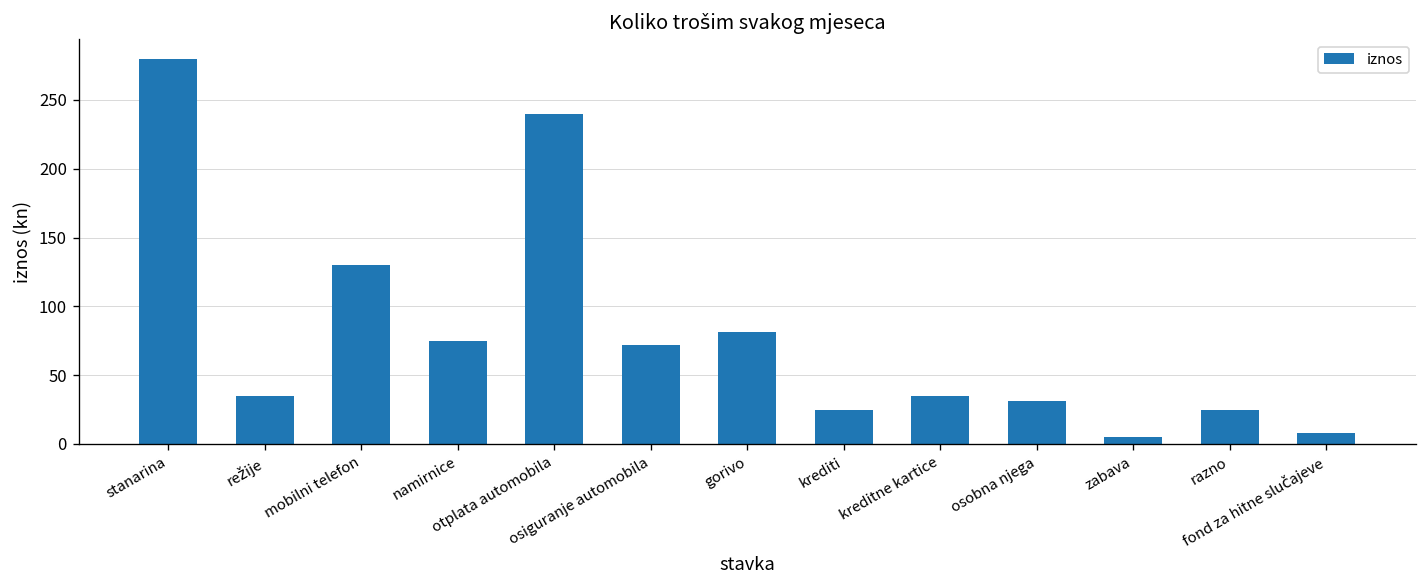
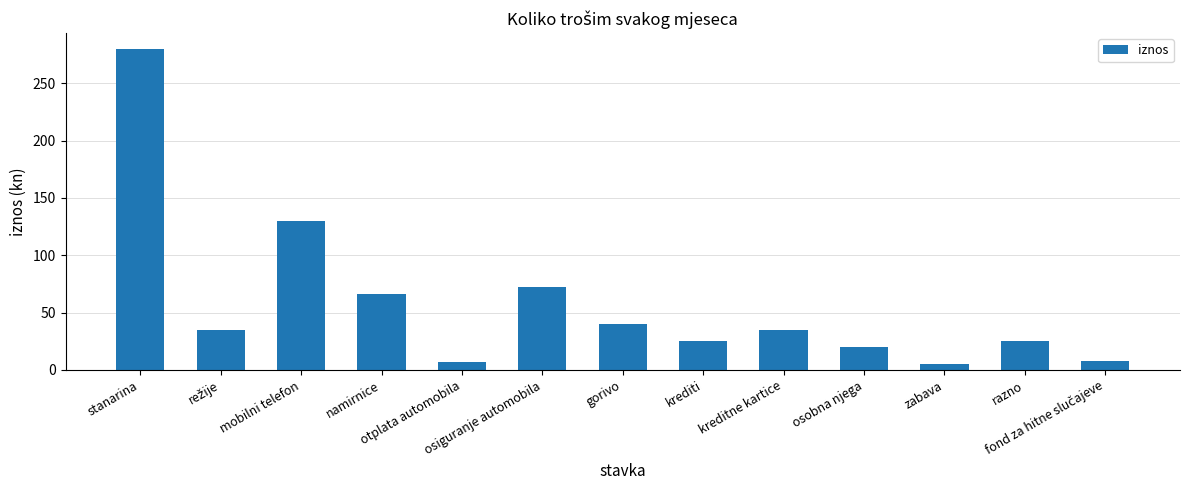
  {
    "stanarina": 280,
    "režije": 35,
    "mobilni telefon": 130,
-   "namirnice": 75,
-   "otplata automobila": 240,
+   "namirnice": 66,
+   "otplata automobila": 7,
    "osiguranje automobila": 72,
-   "gorivo": 81,
+   "gorivo": 40,
    "krediti": 25,
    "kreditne kartice": 35,
-   "osobna njega": 31,
+   "osobna njega": 20,
    "zabava": 5,
    "razno": 25,
    "fond za hitne slučajeve": 8
  }
